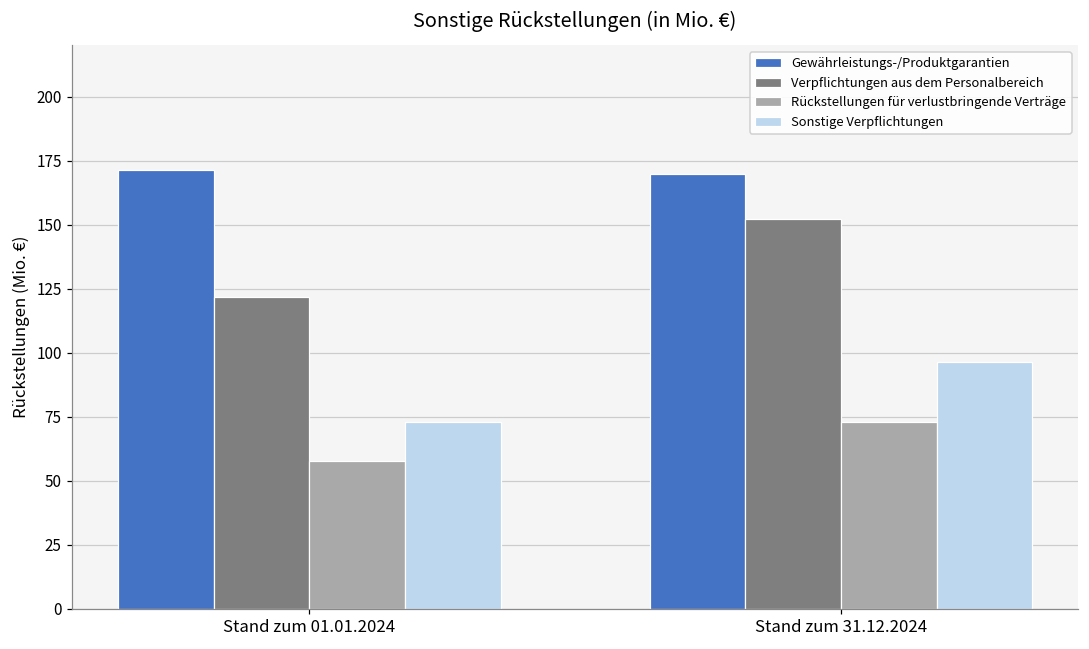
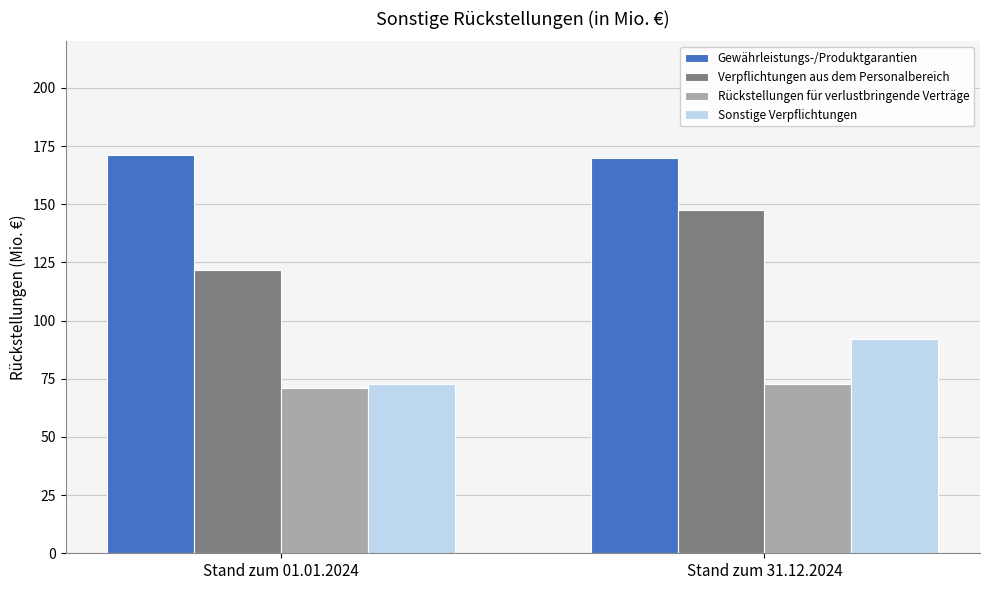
  {
    "Gewährleistungs-/Produktgarantien": {
      "Stand zum 01.01.2024": 171,
      "Stand zum 31.12.2024": 170
    },
    "Verpflichtungen aus dem Personalbereich": {
      "Stand zum 01.01.2024": 122,
-     "Stand zum 31.12.2024": 152
+     "Stand zum 31.12.2024": 148
    },
    "Rückstellungen für verlustbringende Verträge": {
-     "Stand zum 01.01.2024": 58,
+     "Stand zum 01.01.2024": 71,
      "Stand zum 31.12.2024": 73
    },
    "Sonstige Verpflichtungen": {
      "Stand zum 01.01.2024": 73,
-     "Stand zum 31.12.2024": 96
+     "Stand zum 31.12.2024": 92
    }
  }
